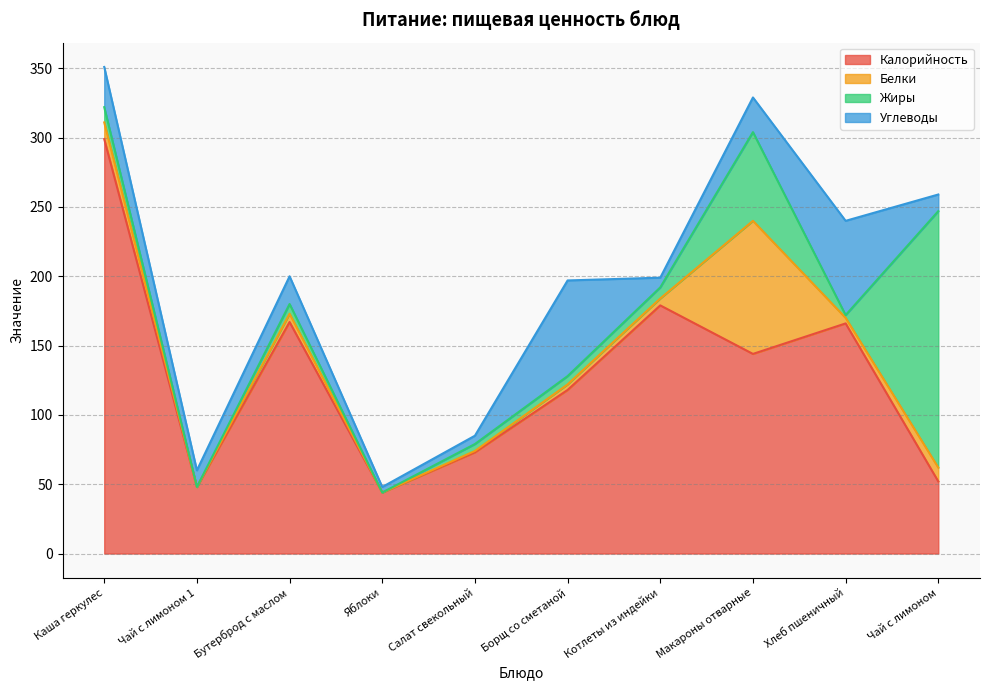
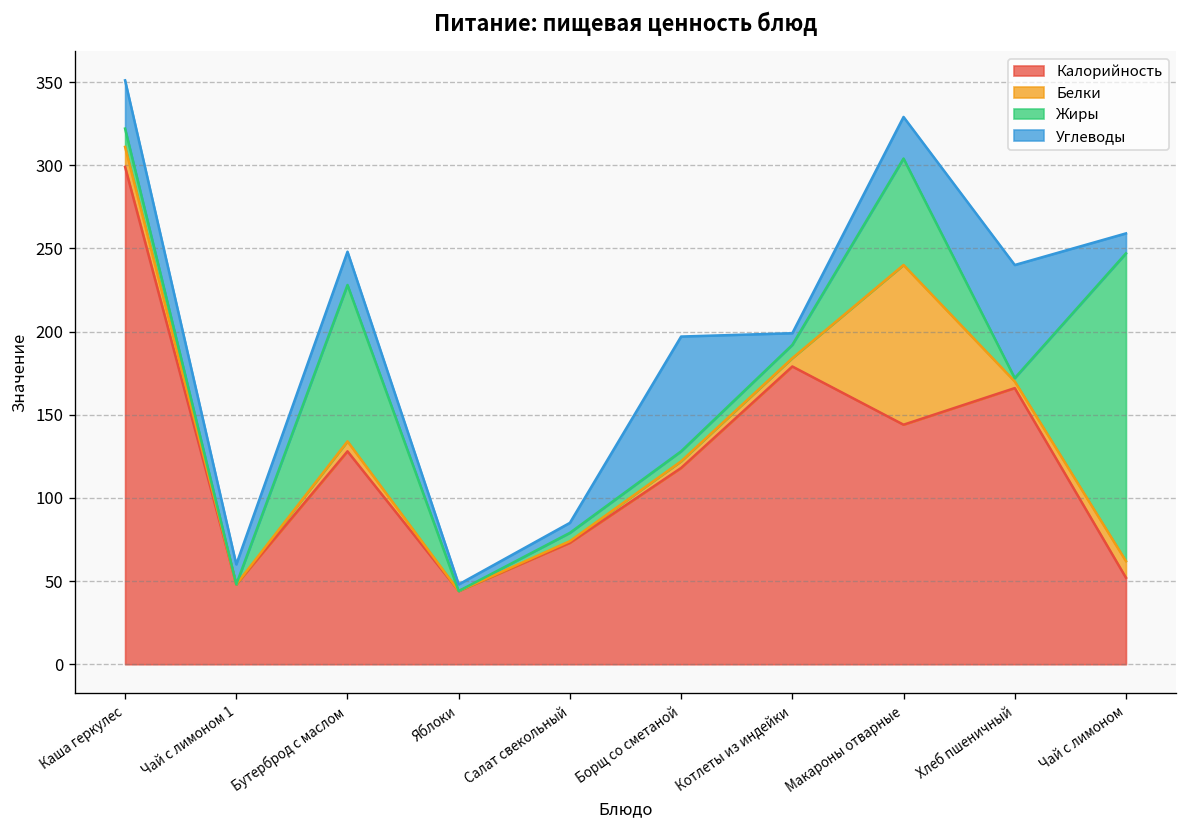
  {
    "Калорийность": {
      "Каша геркулес": 299,
-     "Бутерброд с маслом": 167,
+     "Бутерброд с маслом": 128,
      "Борщ со сметаной": 118,
      "Котлеты из индейки": 179,
      "Макароны отварные": 144,
      "Хлеб пшеничный": 166,
      "Чай с лимоном": 52
    },
    "Белки": {
      "Каша геркулес": 12,
      "Бутерброд с маслом": 6,
      "Борщ со сметаной": 4,
      "Котлеты из индейки": 5,
      "Макароны отварные": 96,
      "Хлеб пшеничный": 4,
      "Чай с лимоном": 10
    },
    "Жиры": {
      "Каша геркулес": 11,
-     "Бутерброд с маслом": 7,
+     "Бутерброд с маслом": 94,
      "Салат свекольный": 5,
      "Борщ со сметаной": 6,
      "Котлеты из индейки": 8,
      "Макароны отварные": 64,
      "Хлеб пшеничный": 2,
      "Чай с лимоном": 185
    },
    "Углеводы": {
      "Каша геркулес": 29,
      "Чай с лимоном 1": 12,
      "Бутерброд с маслом": 20,
      "Яблоки": 4,
      "Салат свекольный": 6,
      "Борщ со сметаной": 69,
      "Котлеты из индейки": 7,
      "Макароны отварные": 25,
      "Хлеб пшеничный": 68,
      "Чай с лимоном": 12
    }
  }
